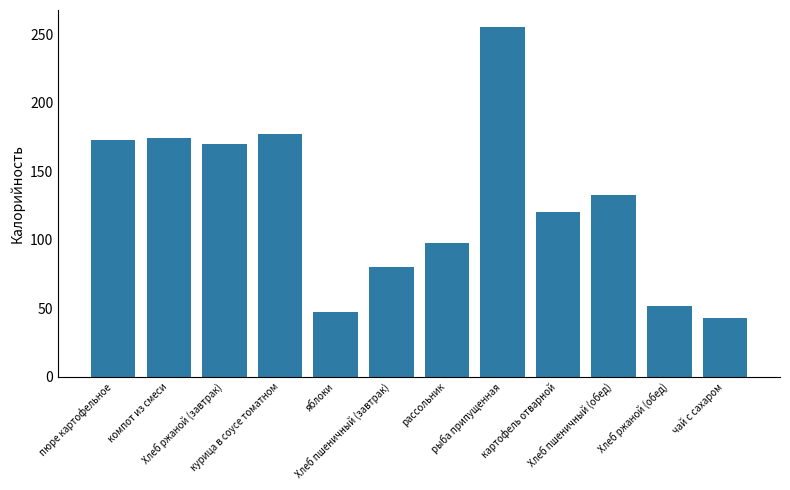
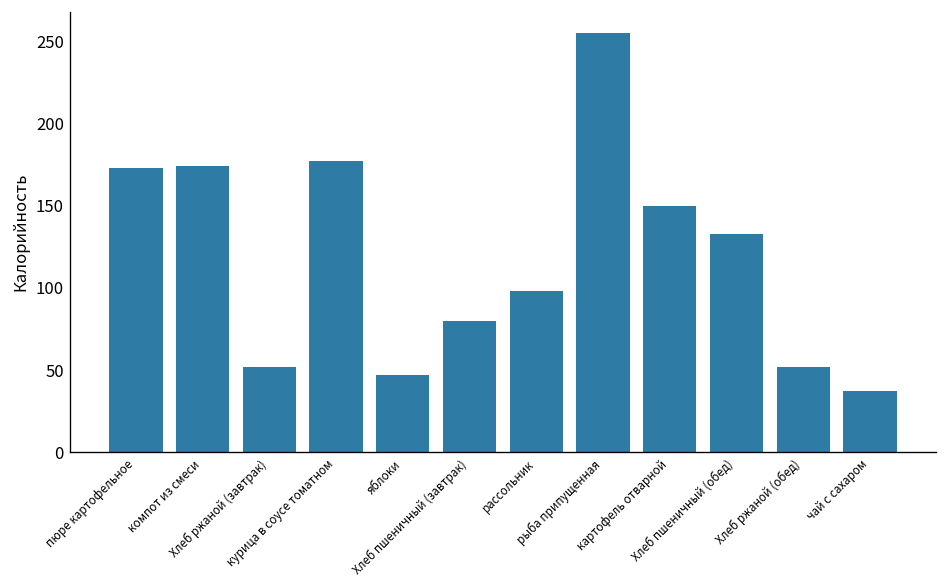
  {
    "пюре картофельное": 173,
    "компот из смеси": 174,
-   "Хлеб ржаной (завтрак)": 170,
+   "Хлеб ржаной (завтрак)": 52,
    "курица в соусе томатном": 177,
    "яблоки": 47,
    "Хлеб пшеничный (завтрак)": 80,
    "рассольник": 98,
    "рыба припущенная": 255,
-   "картофель отварной": 120,
+   "картофель отварной": 150,
    "Хлеб пшеничный (обед)": 133,
    "Хлеб ржаной (обед)": 52,
-   "чай с сахаром": 43
+   "чай с сахаром": 37
  }
